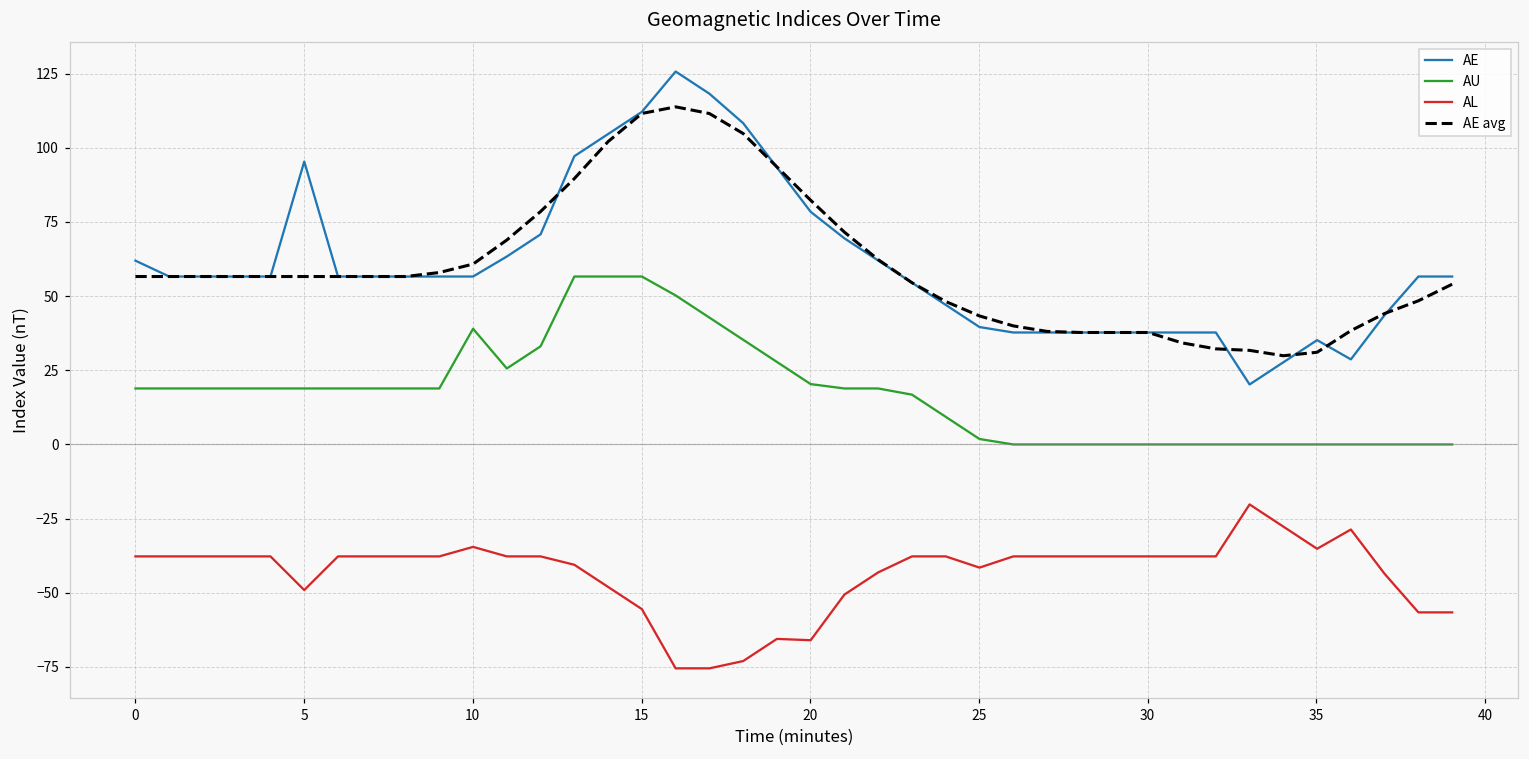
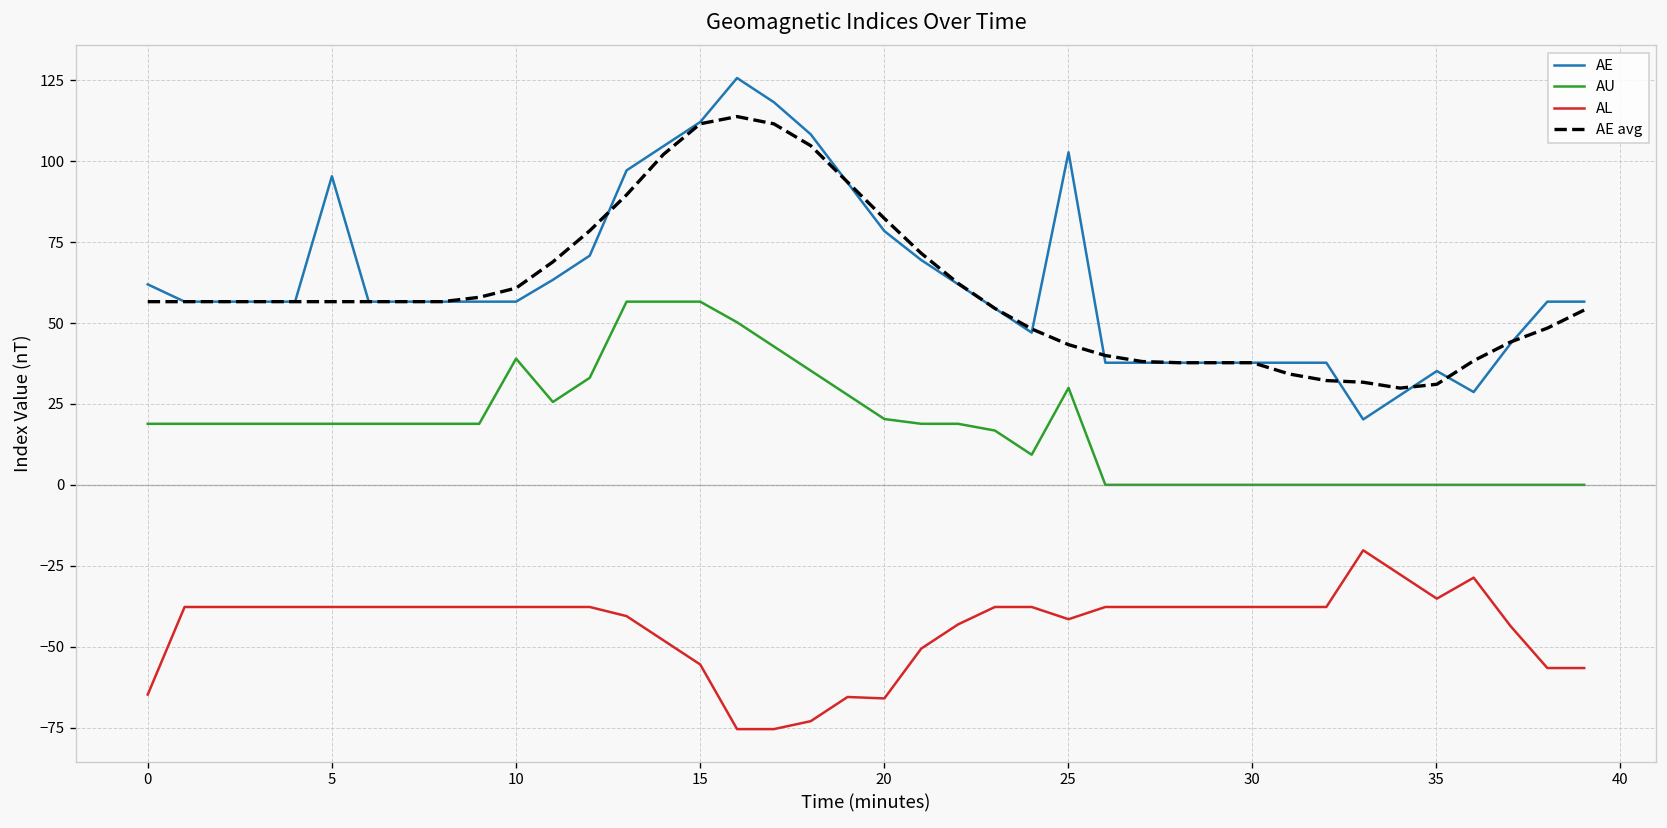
  {
    "AE": {
      "0": 62,
      "5": 95,
      "10": 57,
      "20": 78,
-     "25": 40
+     "25": 103
    },
    "AU": {
      "0": 19,
      "5": 19,
      "10": 39,
      "15": 57,
      "20": 20,
-     "25": 2
+     "25": 30
    },
    "AL": {
-     "0": -38,
-     "5": -49,
-     "10": -35,
+     "0": -65,
+     "5": -38,
+     "10": -38,
      "15": -56,
      "20": -66,
      "25": -42
    },
    "AE avg": {
      "0": 57,
      "5": 57,
      "10": 61,
      "20": 82,
      "25": 43
    }
  }
